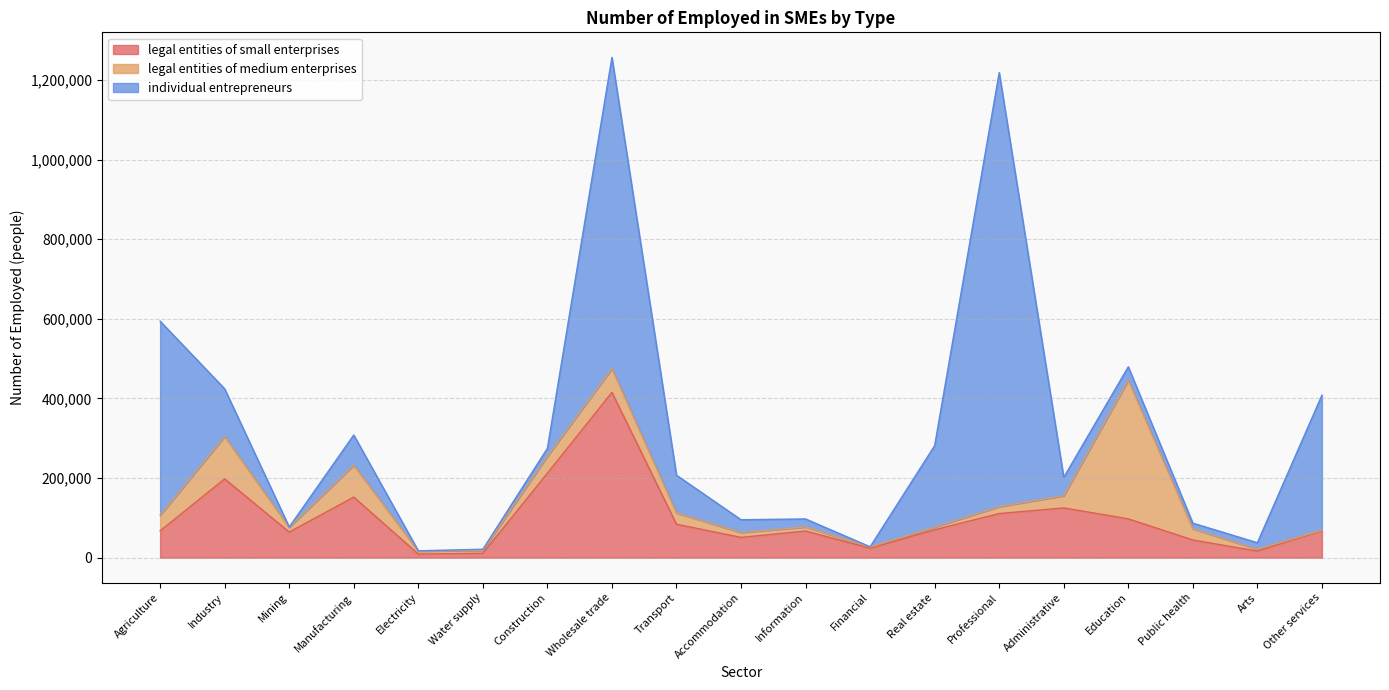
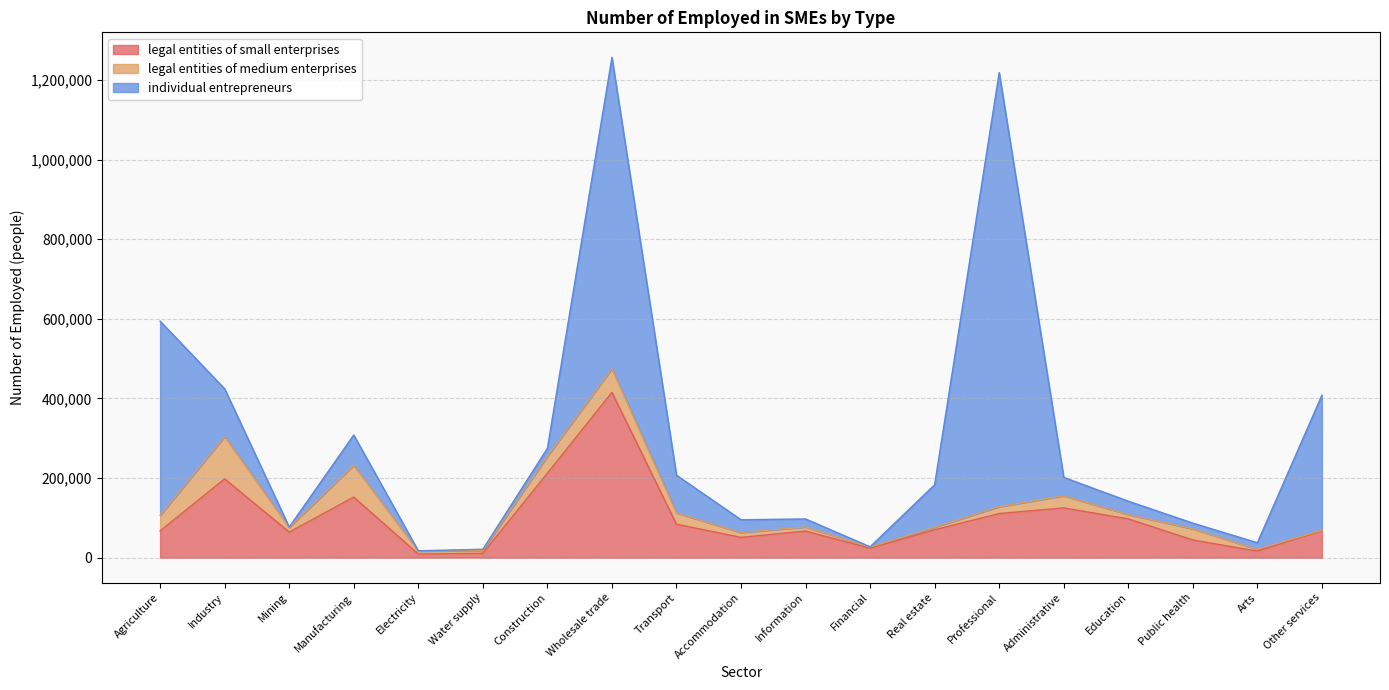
  {
    "legal entities of small enterprises": {
      "Agriculture": "70,000",
      "Industry": "200,000",
      "Mining": "60,000",
      "Manufacturing": "150,000",
      "Electricity": "10,000",
      "Water supply": "10,000",
      "Construction": "210,000",
      "Wholesale trade": "420,000",
      "Transport": "80,000",
      "Accommodation": "50,000",
      "Information": "70,000",
      "Professional": "110,000",
      "Administrative": "120,000",
      "Education": "100,000",
      "Public health": "40,000"
    },
    "legal entities of medium enterprises": {
      "Agriculture": "40,000",
      "Industry": "110,000",
      "Manufacturing": "80,000",
      "Construction": "40,000",
      "Wholesale trade": "60,000",
      "Transport": "30,000",
      "Accommodation": "10,000",
      "Information": "10,000",
      "Professional": "20,000",
      "Administrative": "30,000",
-     "Education": "350,000",
+     "Education": "10,000",
      "Public health": "30,000"
    },
    "individual entrepreneurs": {
      "Agriculture": "490,000",
      "Industry": "120,000",
      "Manufacturing": "80,000",
      "Construction": "20,000",
      "Wholesale trade": "780,000",
      "Transport": "90,000",
      "Accommodation": "30,000",
      "Information": "20,000",
-     "Real estate": "200,000",
+     "Real estate": "110,000",
      "Professional": "1,090,000",
      "Administrative": "50,000",
      "Education": "30,000",
      "Public health": "10,000",
      "Arts": "20,000",
      "Other services": "340,000"
    }
  }
